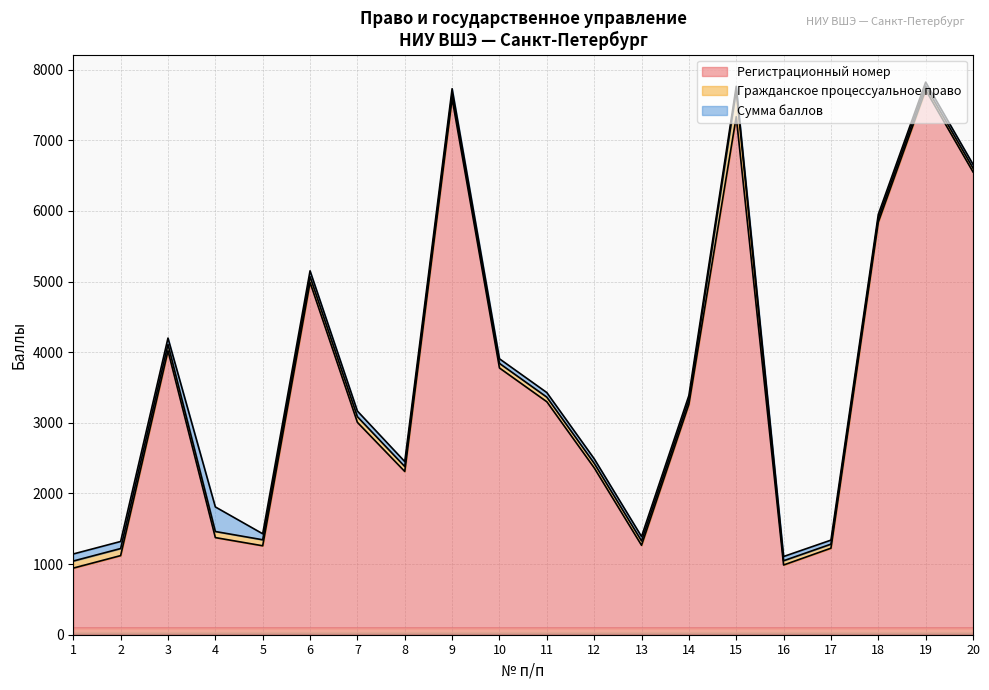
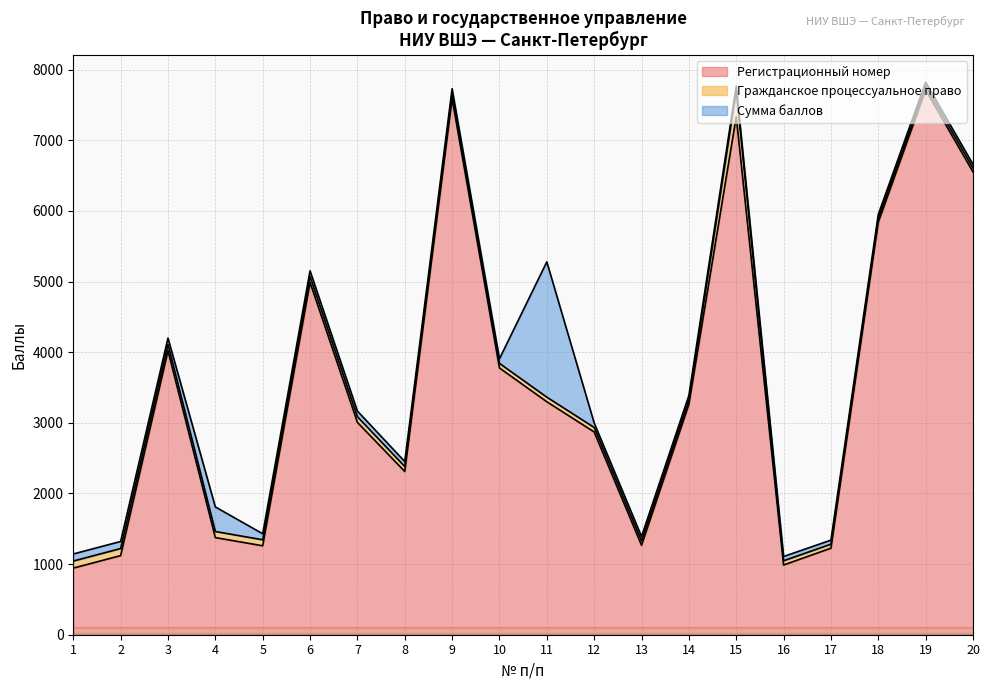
  {
    "Регистрационный номер": {
      "1": 900,
      "2": 1100,
      "3": 4000,
      "4": 1400,
      "5": 1300,
      "6": 5000,
      "7": 3000,
      "8": 2300,
      "9": 7600,
      "10": 3800,
      "11": 3300,
-     "12": 2400,
+     "12": 2900,
      "13": 1300,
      "14": 3300,
      "16": 1000,
      "17": 1200,
      "18": 5800,
      "20": 6600
    },
    "Гражданское процессуальное право": {
      "1": 100,
      "2": 100,
      "3": 100,
      "4": 100,
      "5": 100,
      "6": 100,
      "7": 100,
      "8": 100,
      "9": 100,
      "10": 100,
      "11": 100,
      "12": 100,
      "13": 100,
      "14": 100,
      "16": 100,
      "17": 100,
      "18": 100,
      "20": 100
    },
    "Сумма баллов": {
      "1": 100,
      "2": 100,
      "3": 100,
      "4": 300,
      "5": 100,
      "6": 100,
      "7": 100,
      "8": 100,
      "9": 100,
      "10": 100,
-     "11": 100,
+     "11": 1900,
      "12": 100,
      "13": 100,
      "14": 100,
      "16": 100,
      "17": 100,
      "18": 100,
      "20": 100
    }
  }
